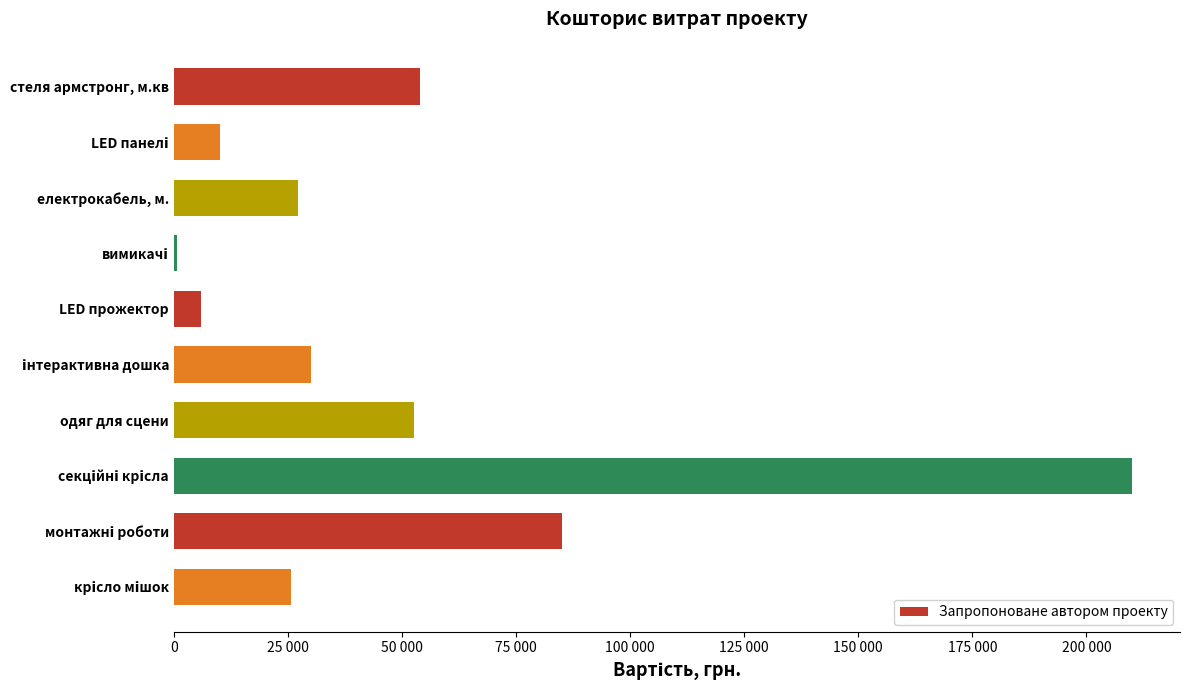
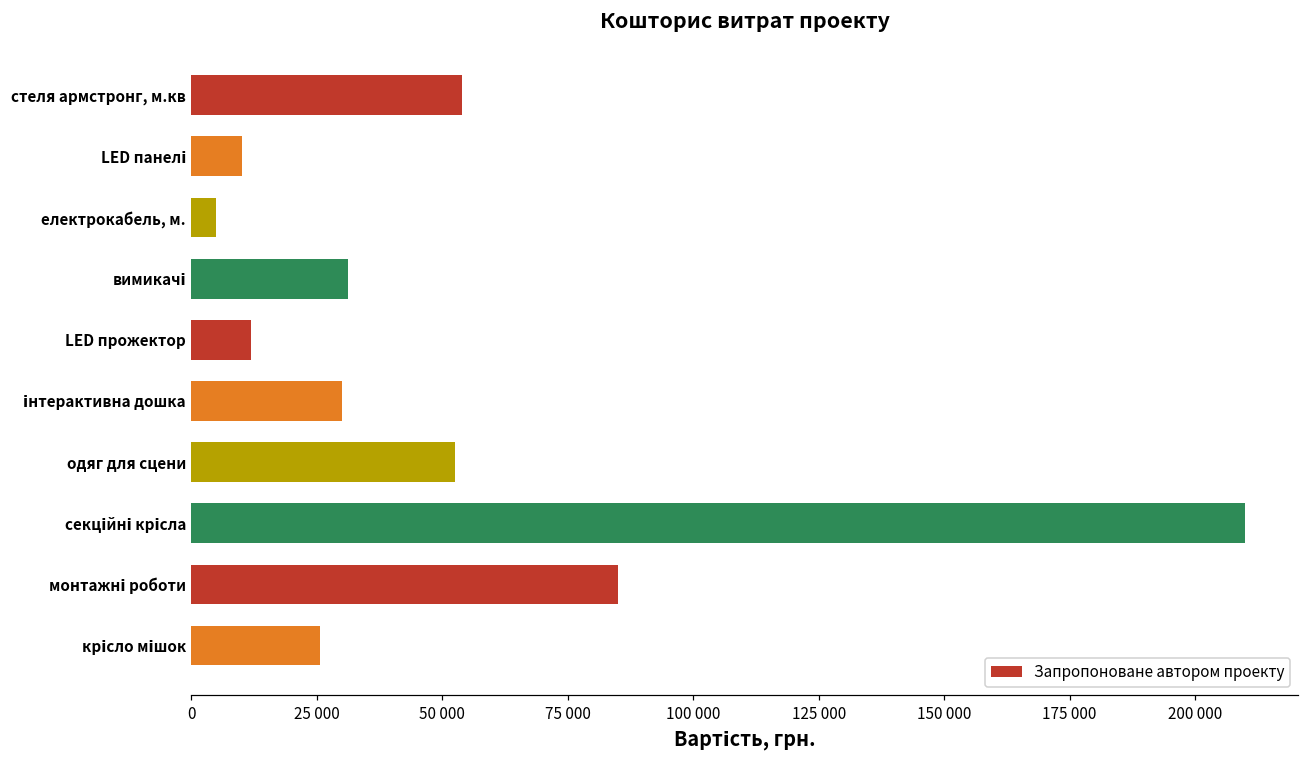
  {
    "стеля армстронг, м.кв": 54000,
    "LED панелі": 10000,
-   "електрокабель, м.": 27000,
-   "вимикачі": 1000,
-   "LED прожектор": 6000,
+   "електрокабель, м.": 5000,
+   "вимикачі": 31000,
+   "LED прожектор": 12000,
    "інтерактивна дошка": 30000,
    "одяг для сцени": 53000,
    "секційні крісла": 210000,
    "монтажні роботи": 85000,
    "крісло мішок": 26000
  }
